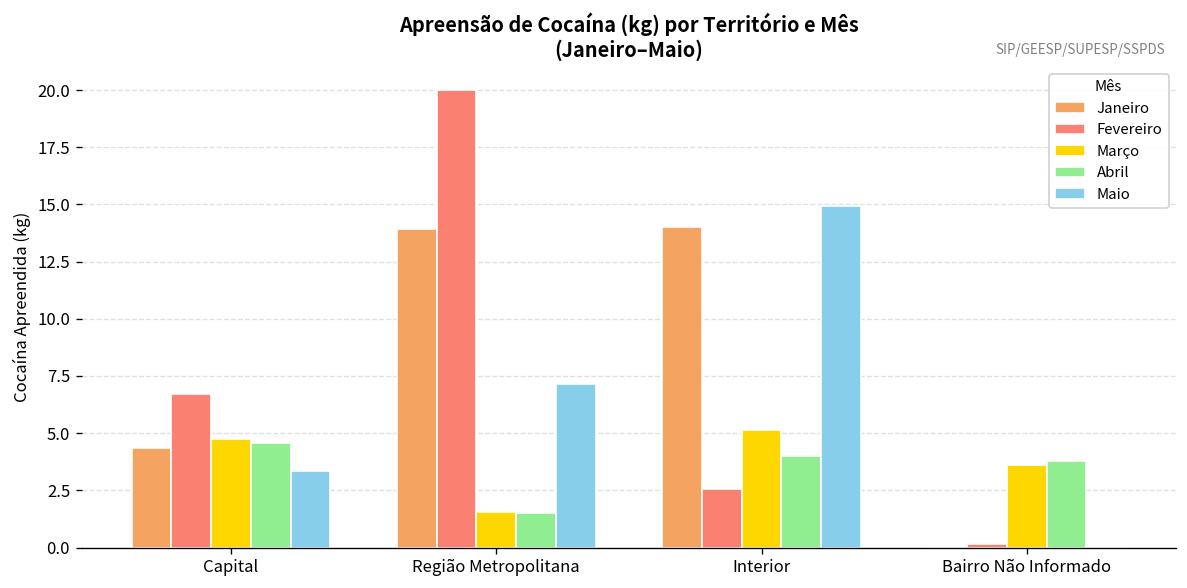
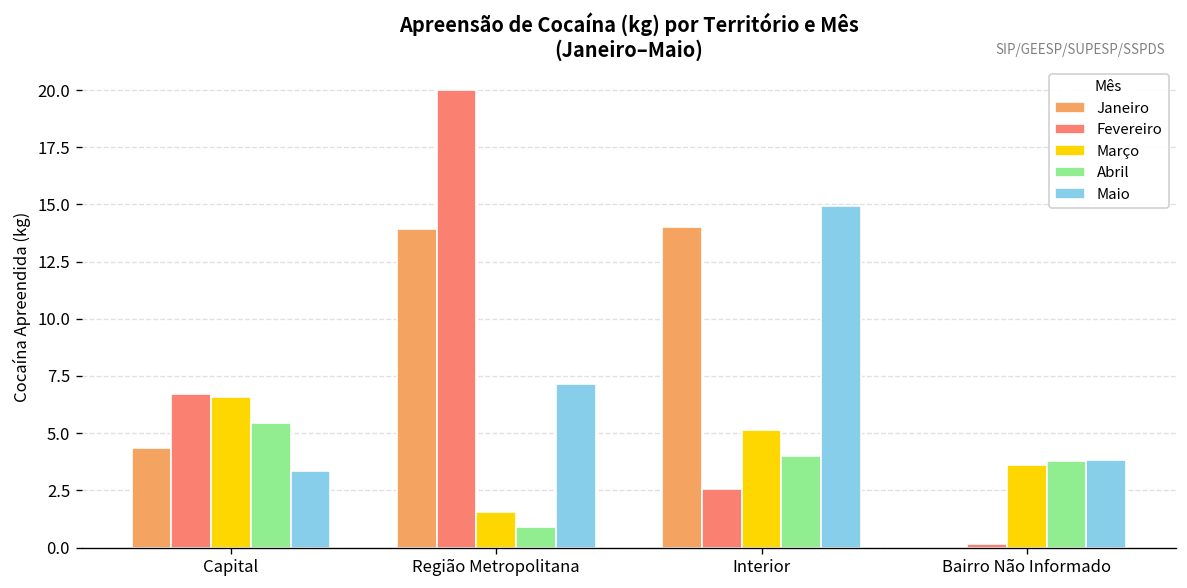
  {
    "Março": {
-     "Capital": 4.8,
+     "Capital": 6.6,
      "Região Metropolitana": 1.6,
      "Interior": 5.1,
      "Bairro Não Informado": 3.6
    },
    "Abril": {
-     "Capital": 4.5,
-     "Região Metropolitana": 1.5,
+     "Capital": 5.4,
+     "Região Metropolitana": 0.9,
      "Interior": 4.0,
      "Bairro Não Informado": 3.8
    },
    "Maio": {
      "Capital": 3.4,
      "Região Metropolitana": 7.1,
      "Interior": 14.9,
-     "Bairro Não Informado": 0.0
+     "Bairro Não Informado": 3.8
    }
  }
